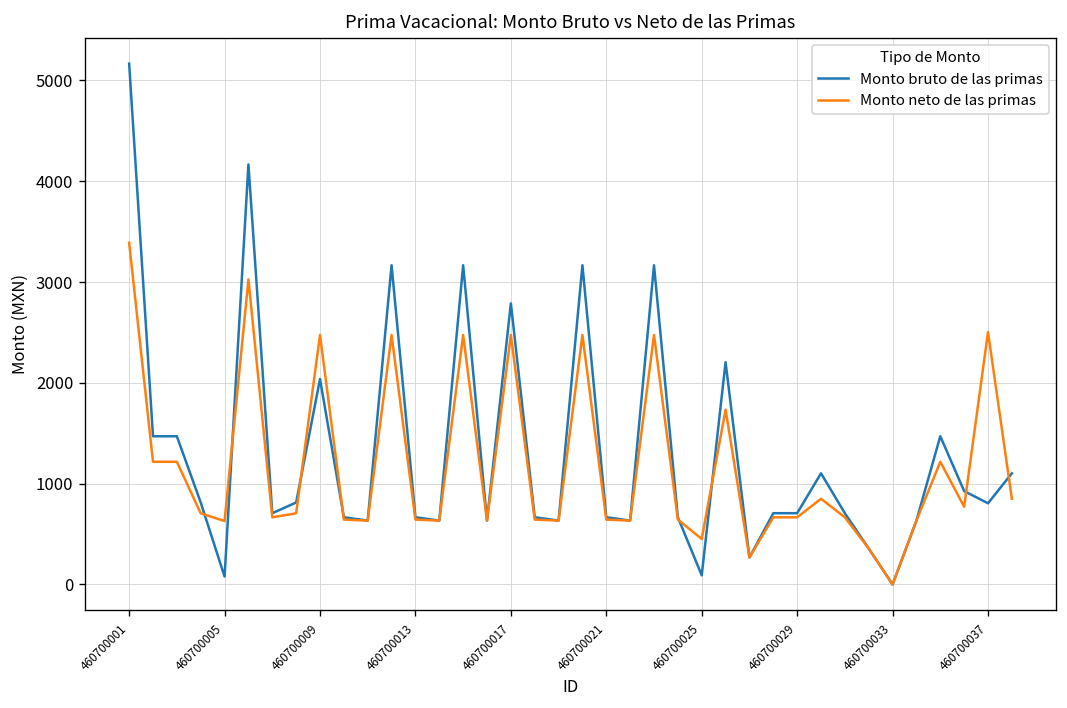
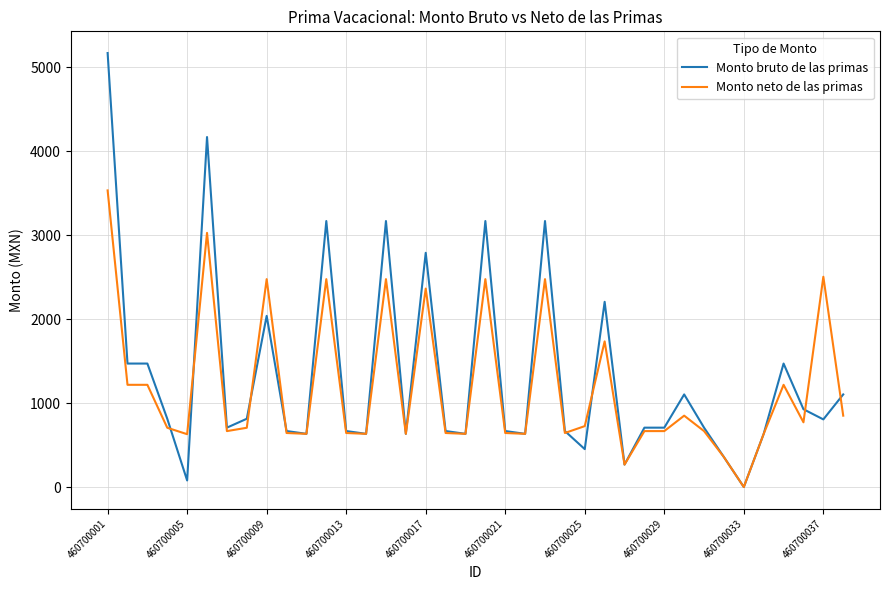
  {
    "Monto bruto de las primas": {
      "460700001": 5200,
      "460700005": 100,
      "460700009": 2000,
      "460700017": 2800,
-     "460700025": 100,
+     "460700025": 500,
      "460700029": 700,
      "460700037": 800
    },
    "Monto neto de las primas": {
-     "460700001": 3400,
+     "460700001": 3500,
      "460700005": 600,
      "460700009": 2500,
-     "460700017": 2500,
-     "460700025": 500,
+     "460700017": 2400,
+     "460700025": 700,
      "460700029": 700,
      "460700037": 2500
    }
  }
